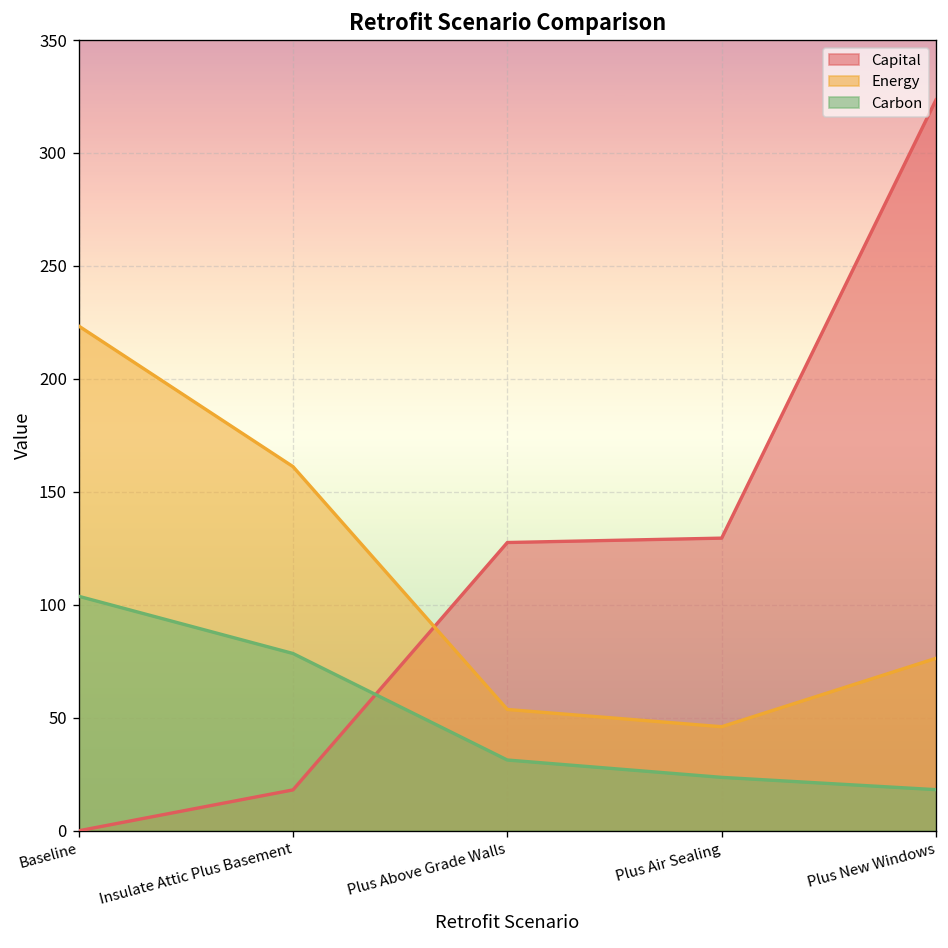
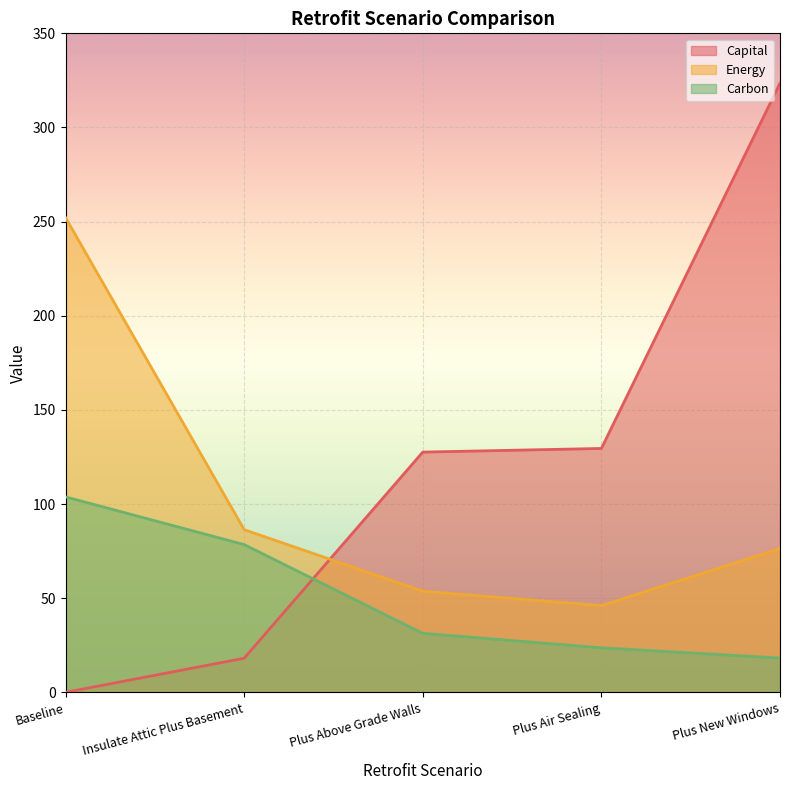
  {
    "Capital": {
      "Baseline": 0,
      "Insulate Attic Plus Basement": 18,
      "Plus Above Grade Walls": 128,
      "Plus Air Sealing": 130,
      "Plus New Windows": 324
    },
    "Energy": {
-     "Baseline": 223,
-     "Insulate Attic Plus Basement": 161,
+     "Baseline": 252,
+     "Insulate Attic Plus Basement": 86,
      "Plus Above Grade Walls": 54,
      "Plus Air Sealing": 46,
      "Plus New Windows": 76
    },
    "Carbon": {
      "Baseline": 104,
      "Insulate Attic Plus Basement": 78,
      "Plus Above Grade Walls": 31,
      "Plus Air Sealing": 24,
      "Plus New Windows": 18
    }
  }
